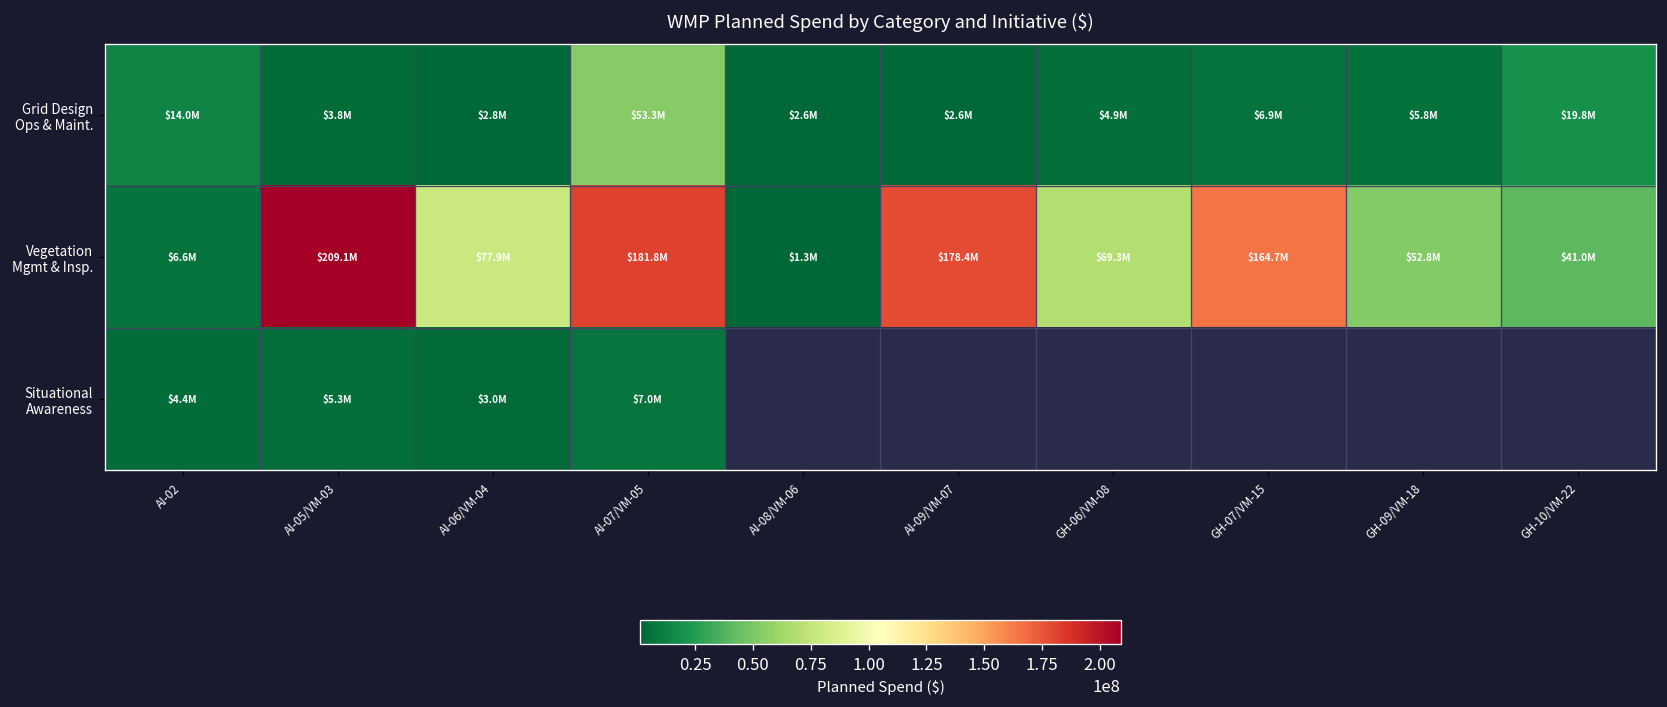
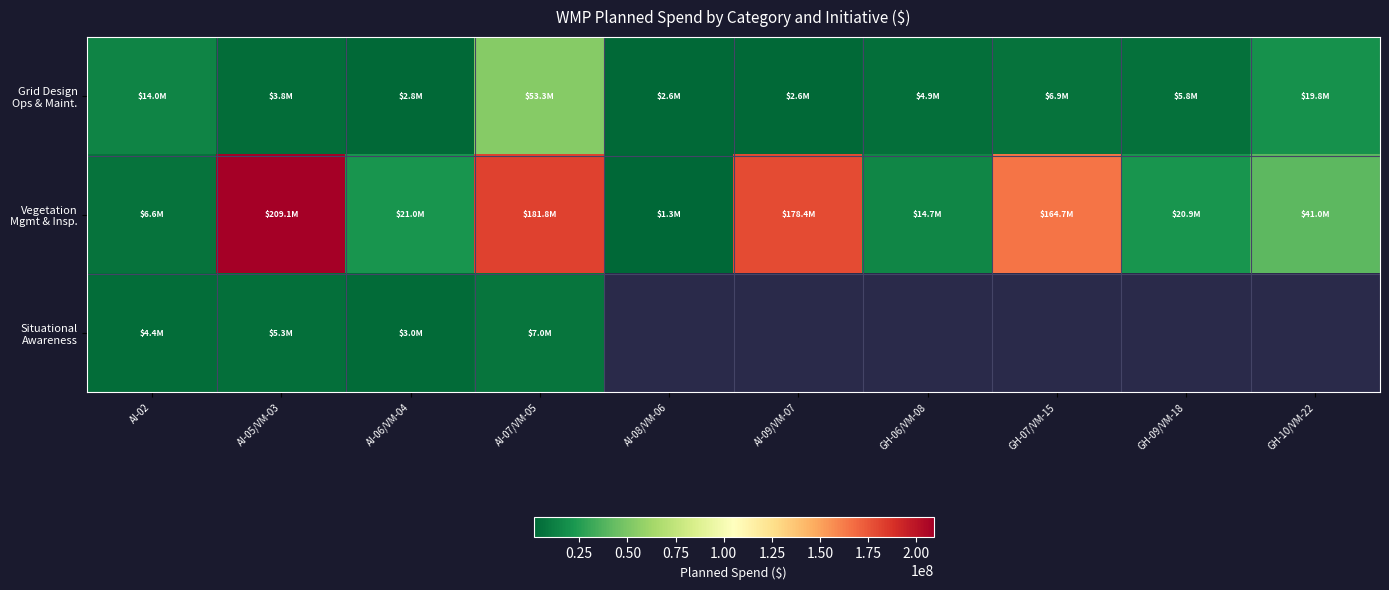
  {
    "Grid Design Ops & Maint.": {
      "AI-02": "$14.0M",
      "AI-05/VM-03": "$3.8M",
      "AI-06/VM-04": "$2.8M",
      "AI-07/VM-05": "$53.3M",
      "AI-08/VM-06": "$2.6M",
      "AI-09/VM-07": "$2.6M",
      "GH-06/VM-08": "$4.9M",
      "GH-07/VM-15": "$6.9M",
      "GH-09/VM-18": "$5.8M",
      "GH-10/VM-22": "$19.8M"
    },
    "Vegetation Mgmt & Insp.": {
      "AI-02": "$6.6M",
      "AI-05/VM-03": "$209.1M",
-     "AI-06/VM-04": "$77.9M",
+     "AI-06/VM-04": "$21.0M",
      "AI-07/VM-05": "$181.8M",
      "AI-08/VM-06": "$1.3M",
      "AI-09/VM-07": "$178.4M",
-     "GH-06/VM-08": "$69.3M",
+     "GH-06/VM-08": "$14.7M",
      "GH-07/VM-15": "$164.7M",
-     "GH-09/VM-18": "$52.8M",
+     "GH-09/VM-18": "$20.9M",
      "GH-10/VM-22": "$41.0M"
    },
    "Situational Awareness": {
      "AI-02": "$4.4M",
      "AI-05/VM-03": "$5.3M",
      "AI-06/VM-04": "$3.0M",
      "AI-07/VM-05": "$7.0M"
    }
  }
